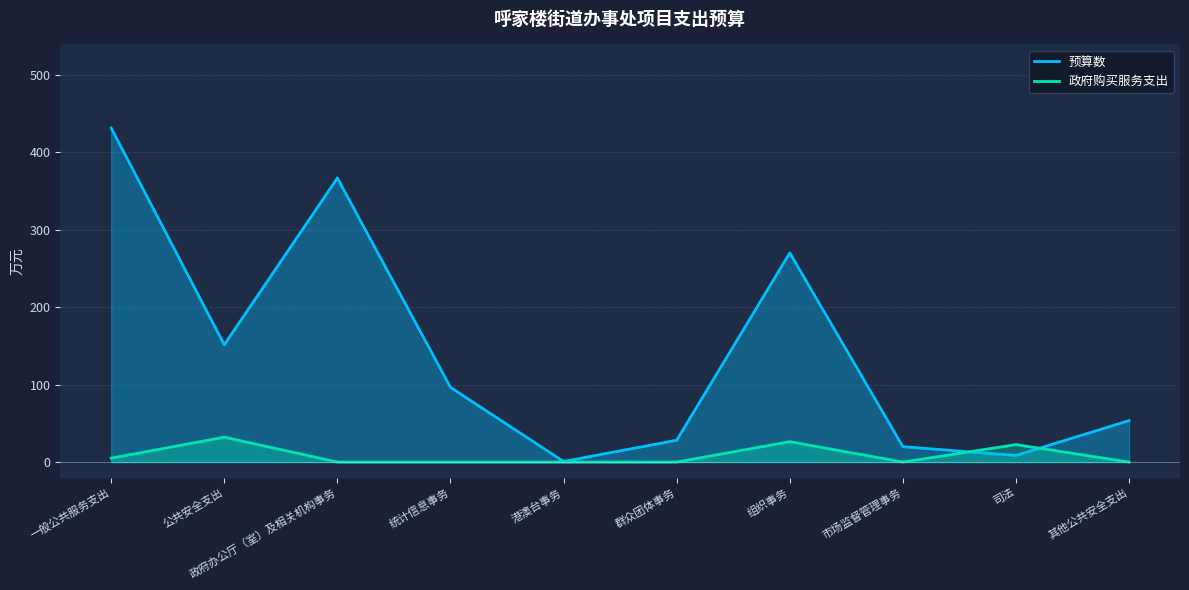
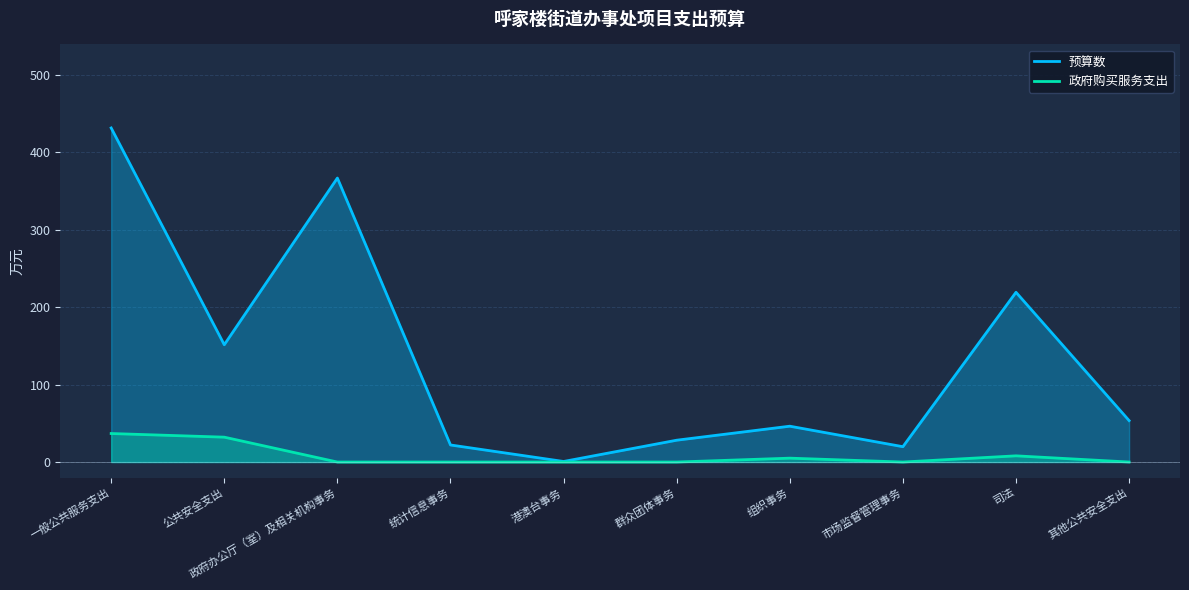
  {
    "预算数": {
      "一般公共服务支出": 430,
      "公共安全支出": 150,
      "政府办公厅（室）及相关机构事务": 370,
-     "统计信息事务": 100,
+     "统计信息事务": 20,
      "群众团体事务": 30,
-     "组织事务": 270,
+     "组织事务": 50,
      "市场监督管理事务": 20,
-     "司法": 10,
+     "司法": 220,
      "其他公共安全支出": 50
    },
    "政府购买服务支出": {
-     "一般公共服务支出": 10,
+     "一般公共服务支出": 40,
      "公共安全支出": 30,
      "政府办公厅（室）及相关机构事务": 0,
      "统计信息事务": 0,
      "群众团体事务": 0,
-     "组织事务": 30,
+     "组织事务": 10,
      "市场监督管理事务": 0,
-     "司法": 20,
+     "司法": 10,
      "其他公共安全支出": 0
    }
  }
